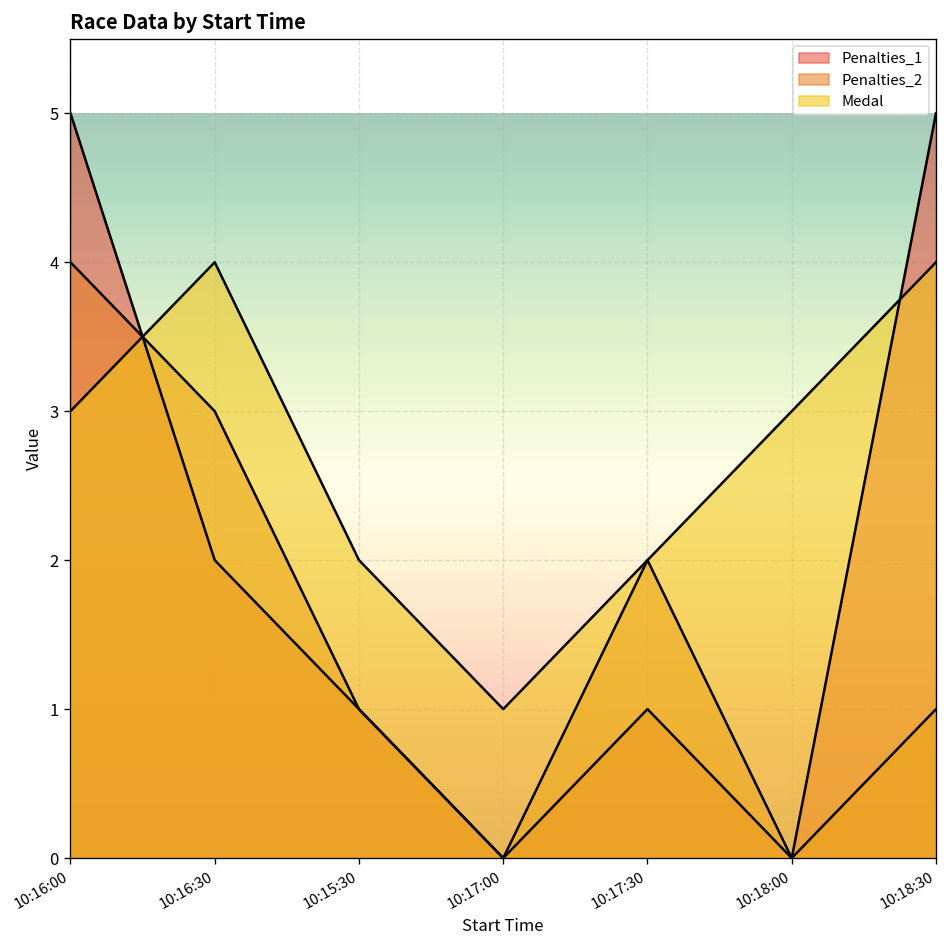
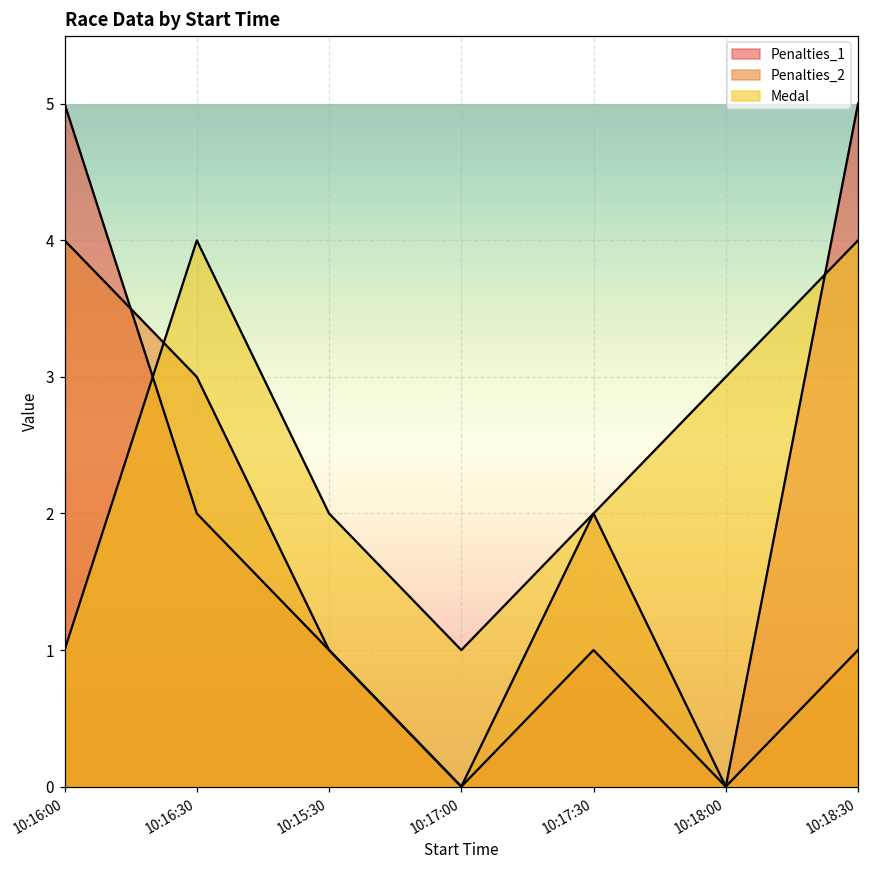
  {
    "Medal": {
-     "10:16:00": 3,
+     "10:16:00": 1,
      "10:16:30": 4,
      "10:15:30": 2,
      "10:17:00": 1,
      "10:18:00": 3,
      "10:18:30": 4
    }
  }
